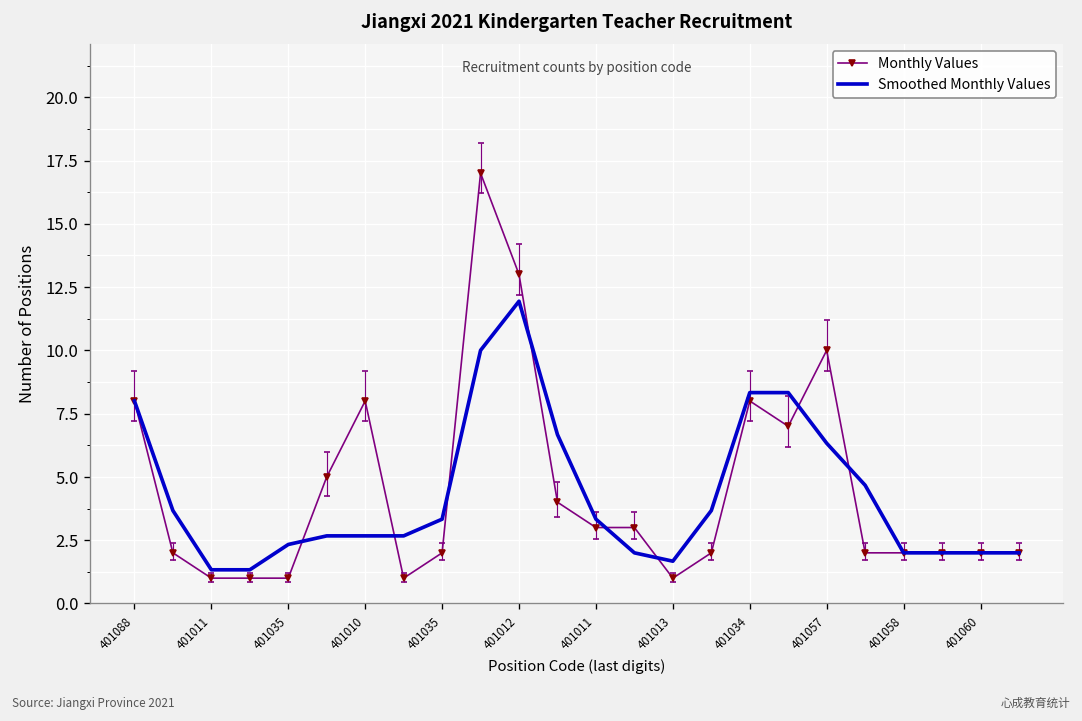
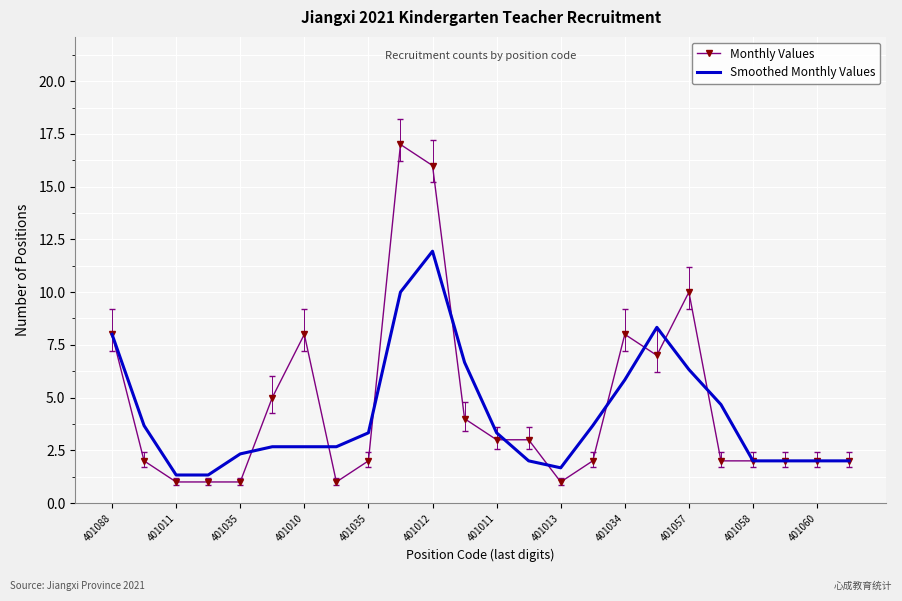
  {
    "Monthly Values": {
      "401010": 8,
-     "401012": 13,
+     "401012": 16,
      "401013": 1,
      "401034": 8,
      "401057": 10
    },
    "Smoothed Monthly Values": {
      "401010": 2.7,
      "401012": 11.9,
      "401013": 1.7,
-     "401034": 8.3,
+     "401034": 5.8,
      "401057": 6.3
    }
  }
